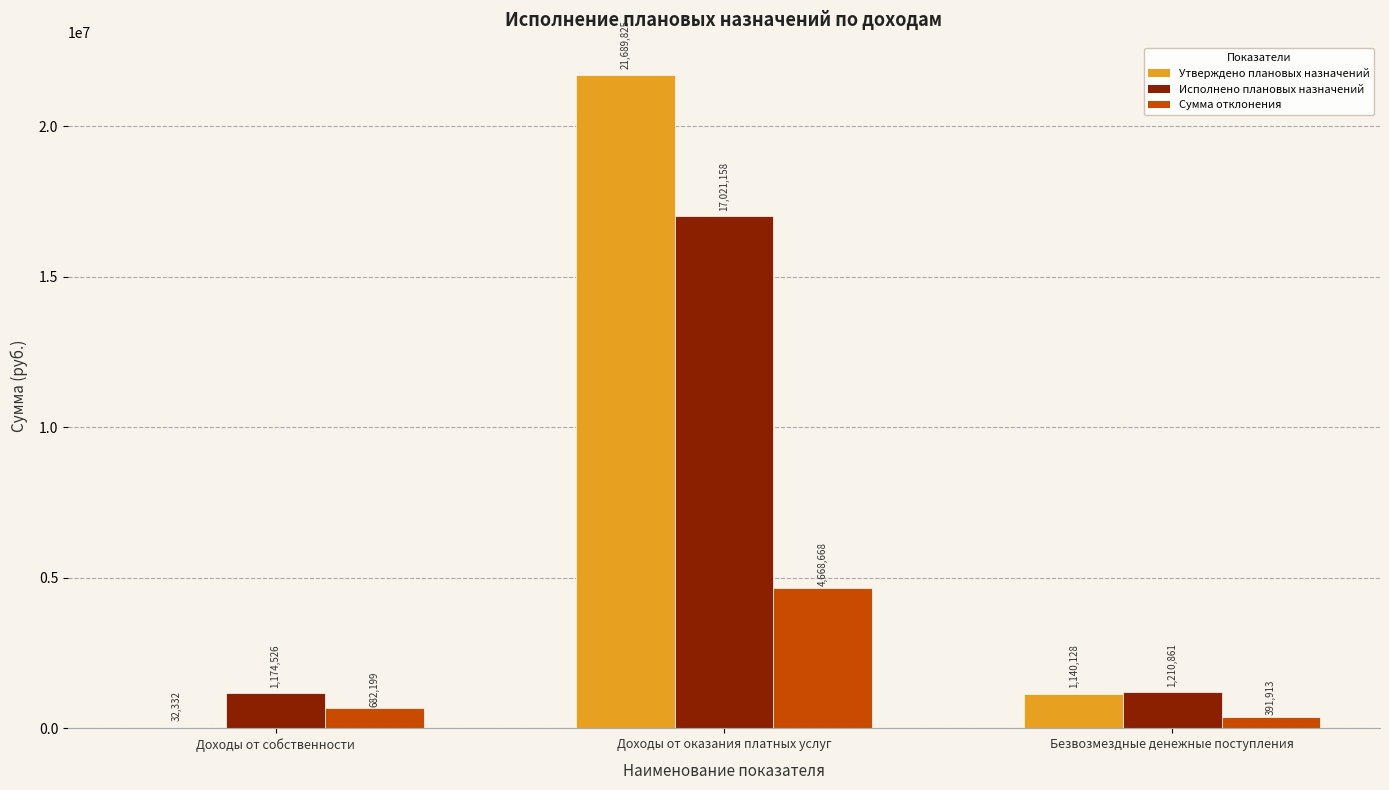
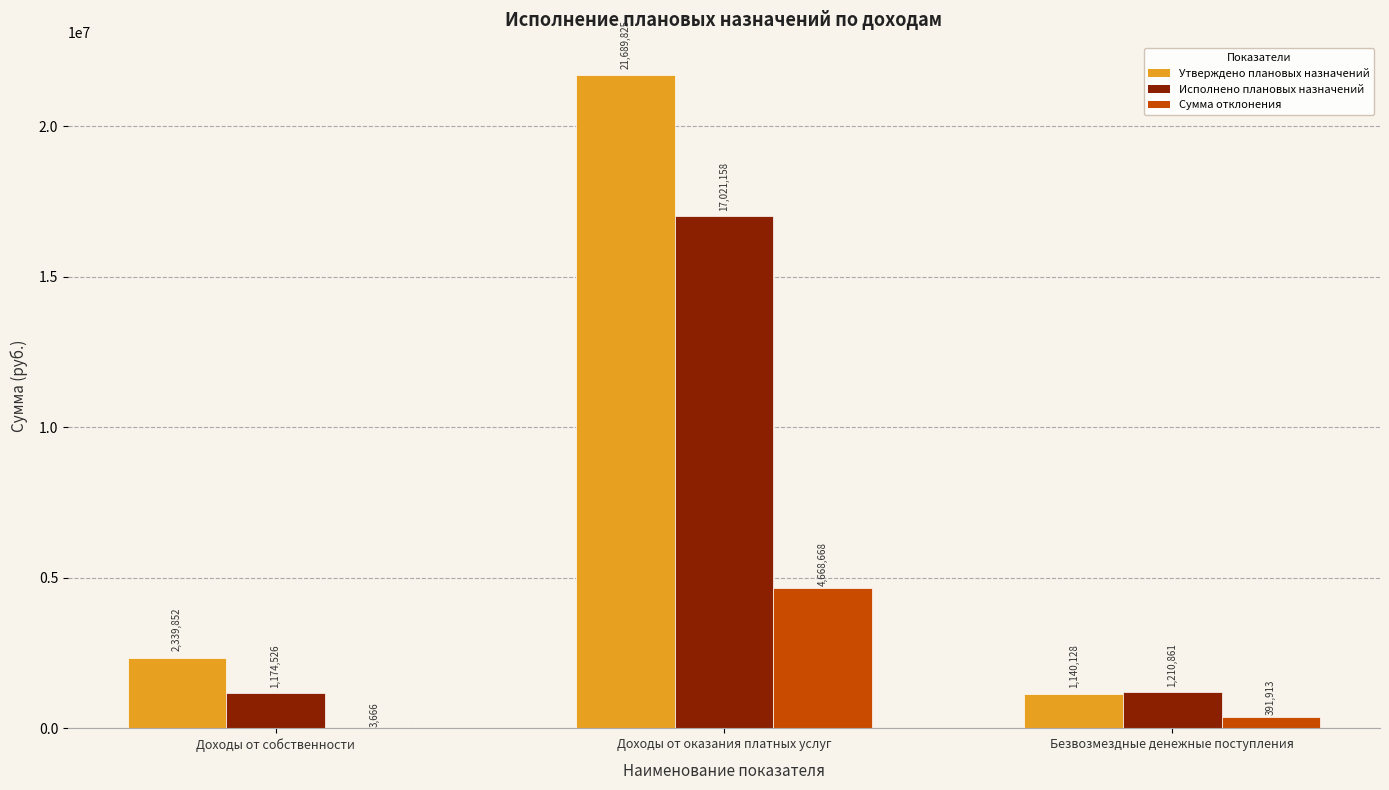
  {
    "Утверждено плановых назначений": {
-     "Доходы от собственности": "32,332",
+     "Доходы от собственности": "2,339,852",
      "Доходы от оказания платных услуг": "21,689,825",
      "Безвозмездные денежные поступления": "1,140,128"
    },
    "Исполнено плановых назначений": {
      "Доходы от собственности": "1,174,526",
      "Доходы от оказания платных услуг": "17,021,158",
      "Безвозмездные денежные поступления": "1,210,861"
    },
    "Сумма отклонения": {
-     "Доходы от собственности": "682,199",
+     "Доходы от собственности": "3,666",
      "Доходы от оказания платных услуг": "4,668,668",
      "Безвозмездные денежные поступления": "391,913"
    }
  }
